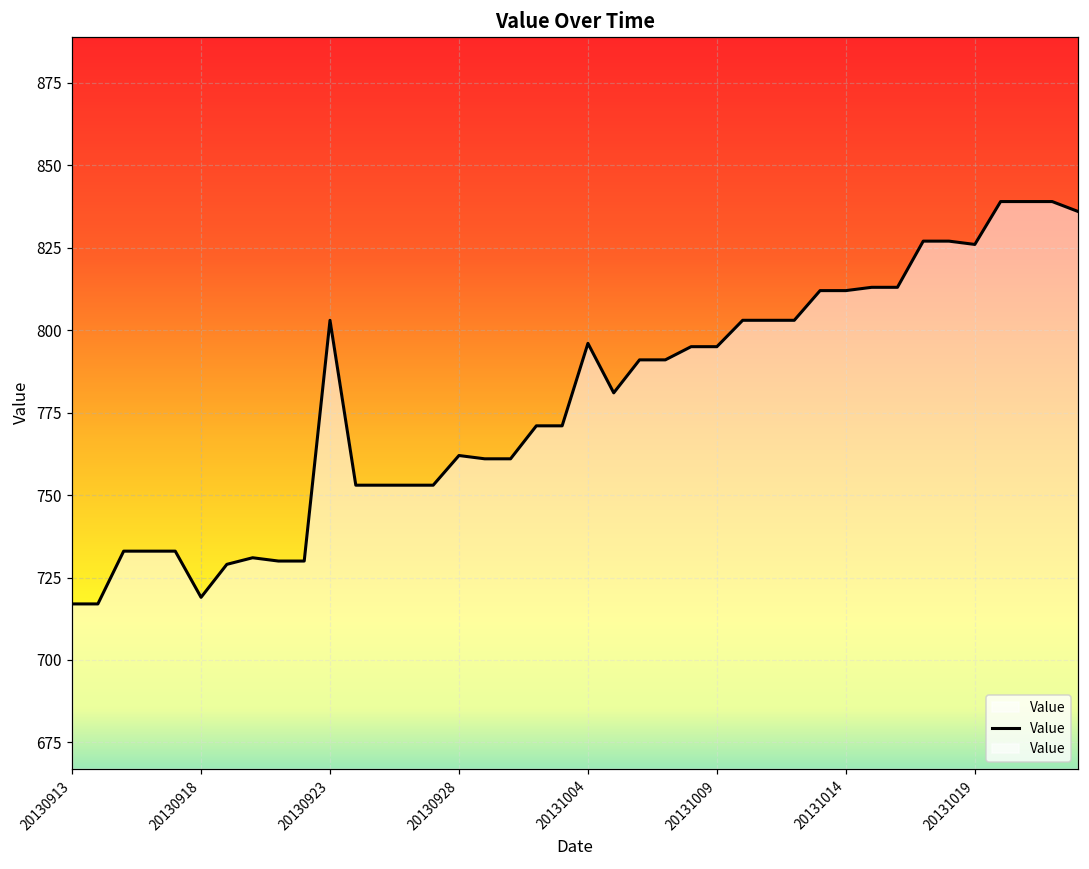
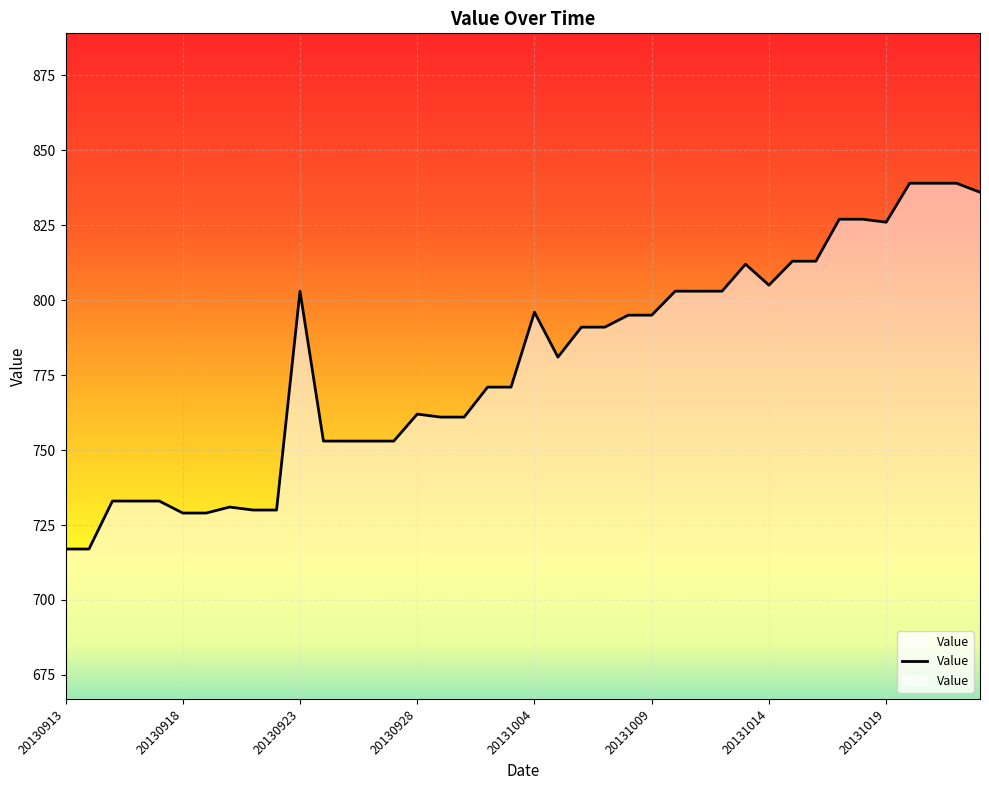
  {
    "20130913": 717,
-   "20130918": 719,
+   "20130918": 729,
    "20130923": 803,
    "20130928": 762,
    "20131004": 796,
-   "20131014": 812,
+   "20131014": 805,
    "20131019": 826
  }
